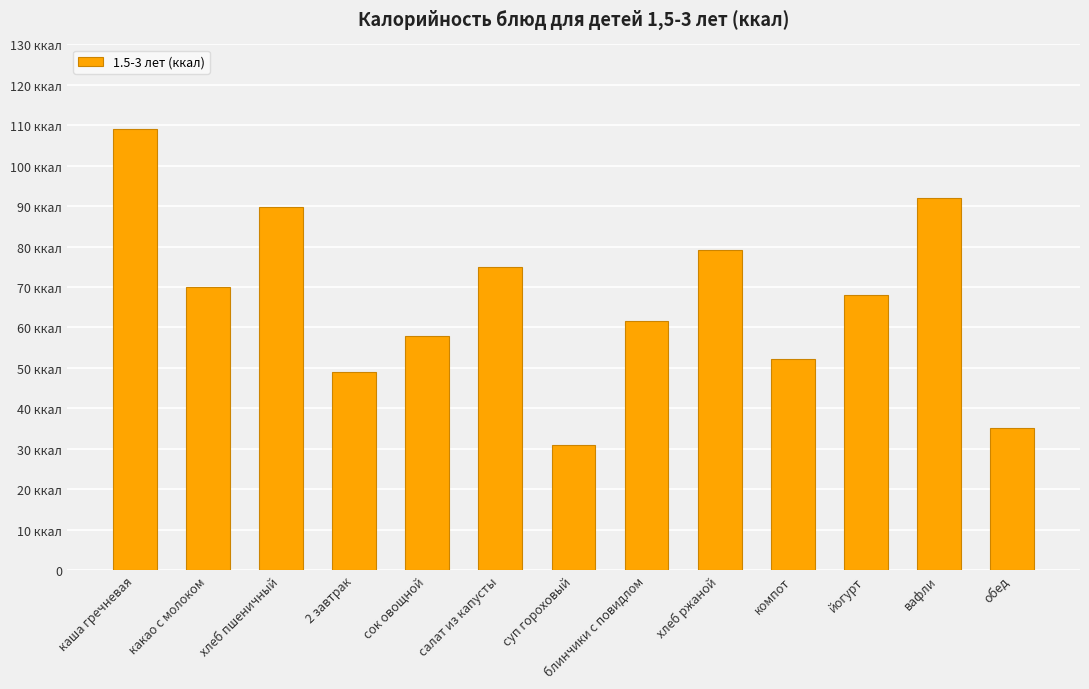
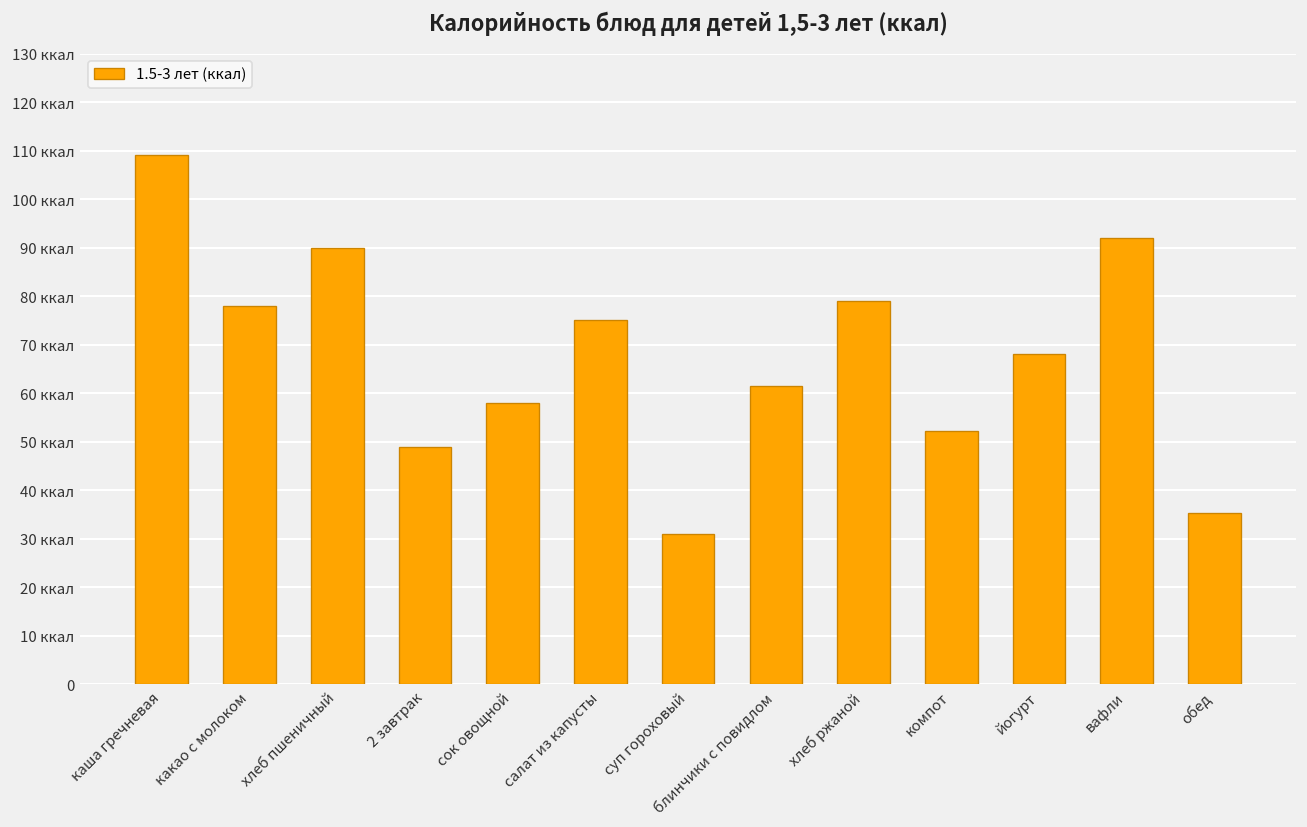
  {
    "каша гречневая": "109 ккал",
-   "какао с молоком": "70 ккал",
+   "какао с молоком": "78 ккал",
    "хлеб пшеничный": "90 ккал",
    "2 завтрак": "49 ккал",
    "сок овощной": "58 ккал",
    "салат из капусты": "75 ккал",
    "суп гороховый": "31 ккал",
    "блинчики с повидлом": "62 ккал",
    "хлеб ржаной": "79 ккал",
    "компот": "52 ккал",
    "йогурт": "68 ккал",
    "вафли": "92 ккал",
    "обед": "35 ккал"
  }
